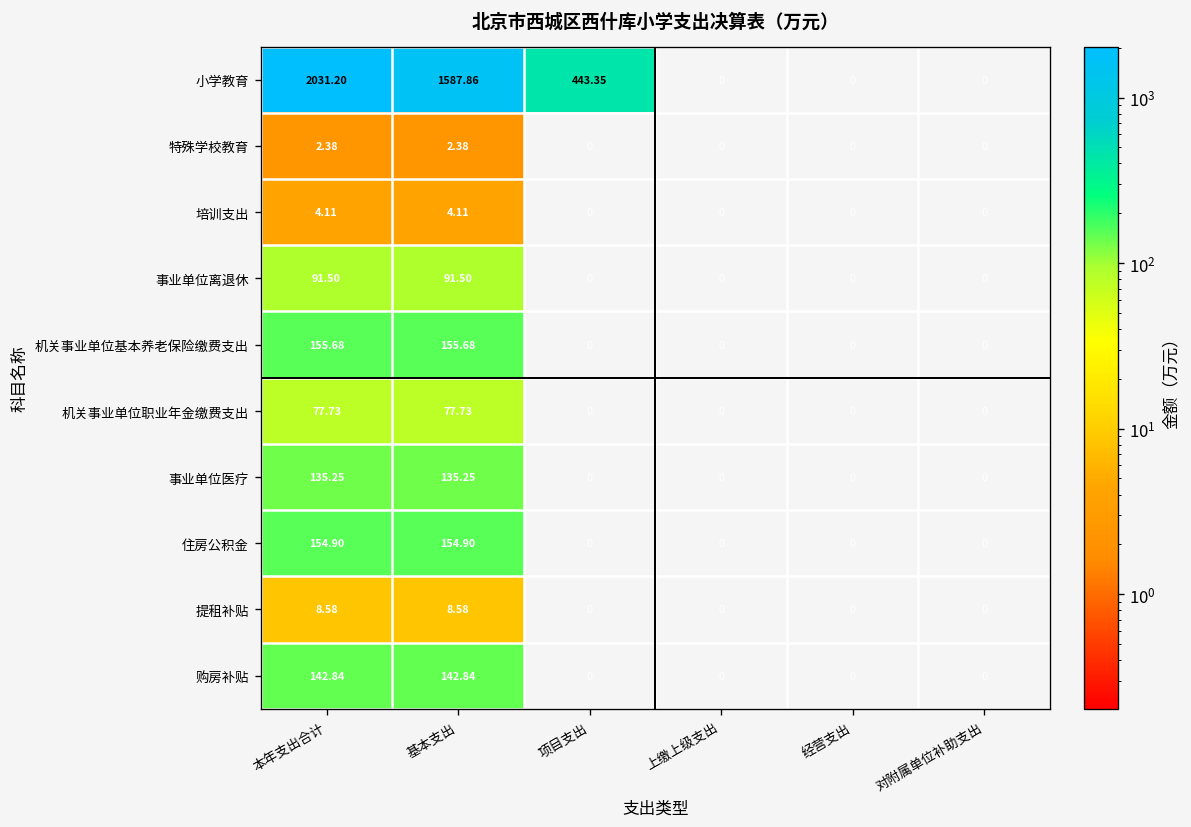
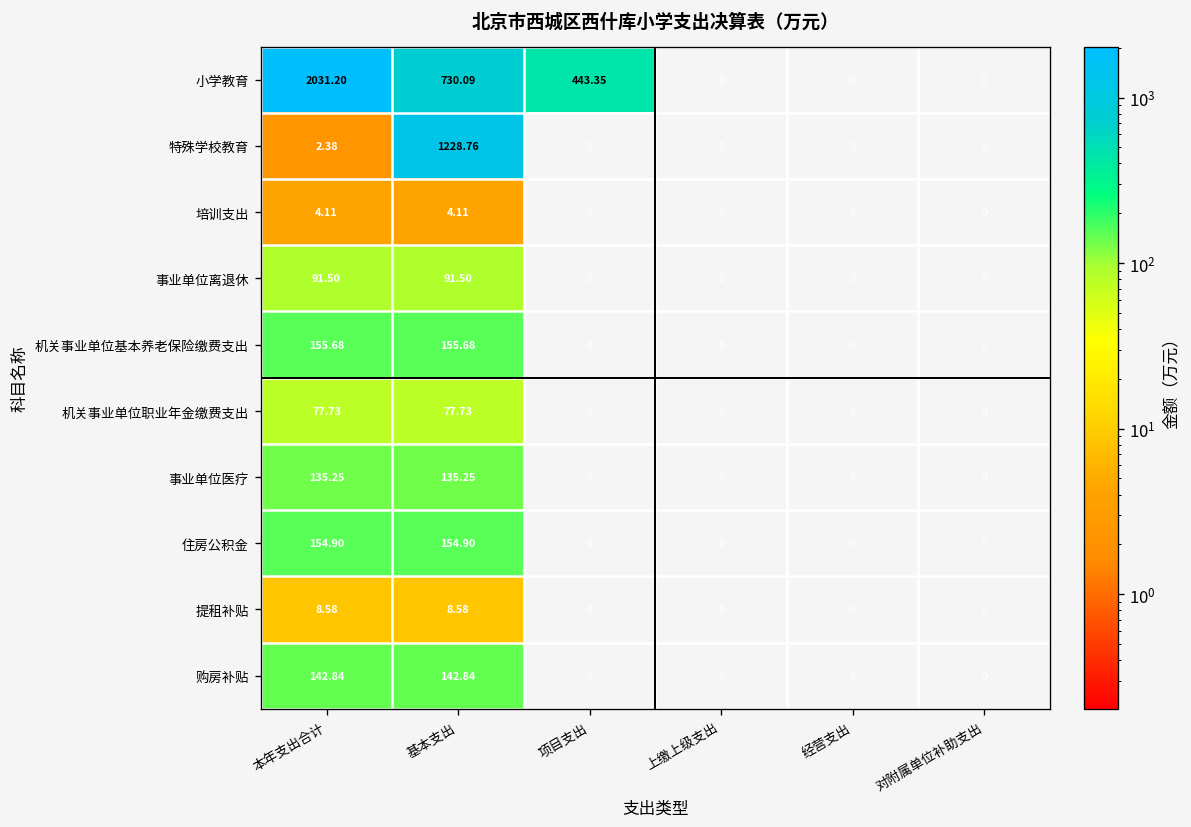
  {
    "小学教育": {
      "本年支出合计": 2031.20,
-     "基本支出": 1587.86,
+     "基本支出": 730.09,
      "项目支出": 443.35
    },
    "特殊学校教育": {
      "本年支出合计": 2.38,
-     "基本支出": 2.38
+     "基本支出": 1228.76
    },
    "培训支出": {
      "本年支出合计": 4.11,
      "基本支出": 4.11
    },
    "事业单位离退休": {
      "本年支出合计": 91.50,
      "基本支出": 91.50
    },
    "机关事业单位基本养老保险缴费支出": {
      "本年支出合计": 155.68,
      "基本支出": 155.68
    },
    "机关事业单位职业年金缴费支出": {
      "本年支出合计": 77.73,
      "基本支出": 77.73
    },
    "事业单位医疗": {
      "本年支出合计": 135.25,
      "基本支出": 135.25
    },
    "住房公积金": {
      "本年支出合计": 154.90,
      "基本支出": 154.90
    },
    "提租补贴": {
      "本年支出合计": 8.58,
      "基本支出": 8.58
    },
    "购房补贴": {
      "本年支出合计": 142.84,
      "基本支出": 142.84
    }
  }
